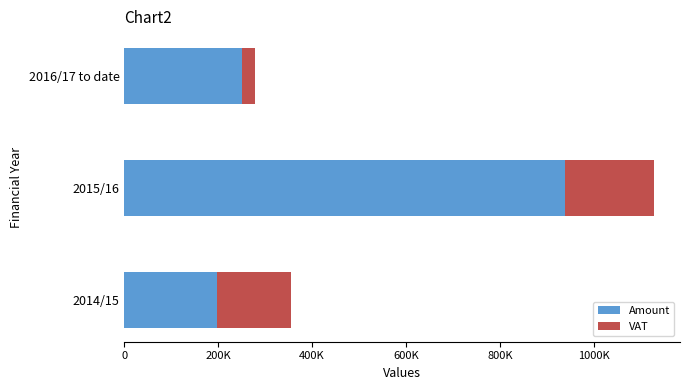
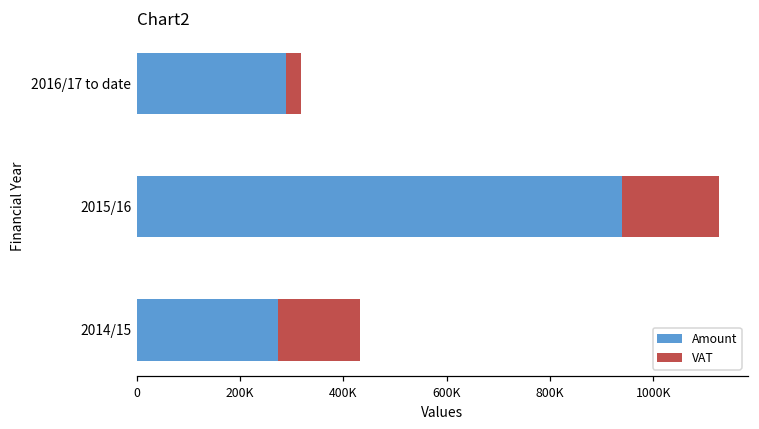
  {
    "Amount": {
-     "2016/17 to date": 250000,
+     "2016/17 to date": 290000,
      "2015/16": 940000,
-     "2014/15": 200000
+     "2014/15": 270000
    },
    "VAT": {
      "2016/17 to date": 30000,
      "2015/16": 190000,
      "2014/15": 160000
    }
  }
